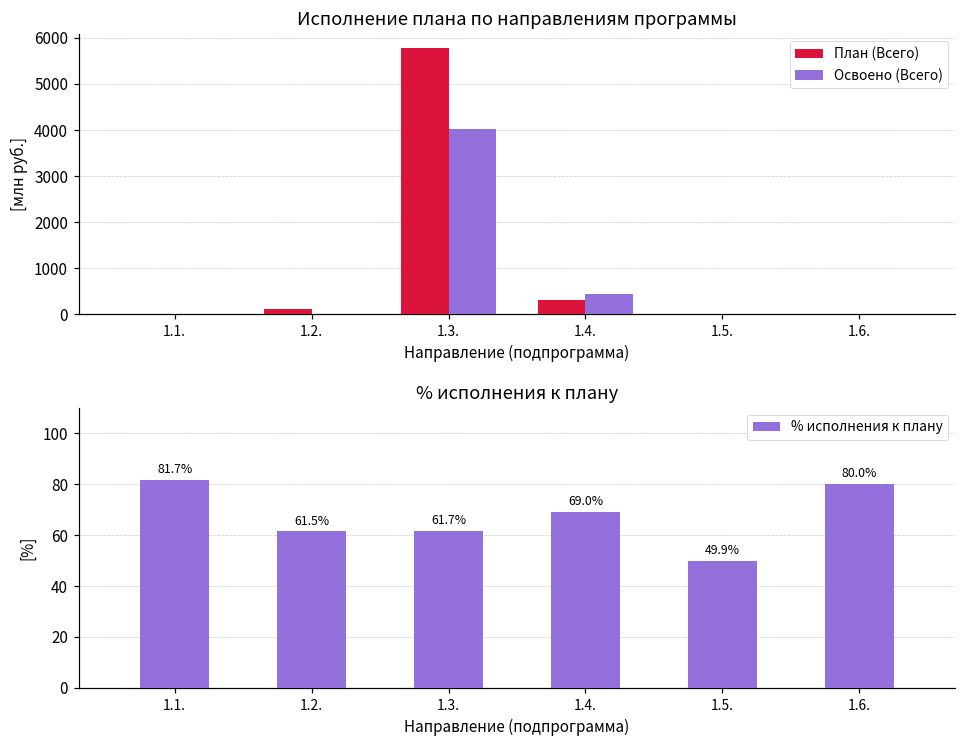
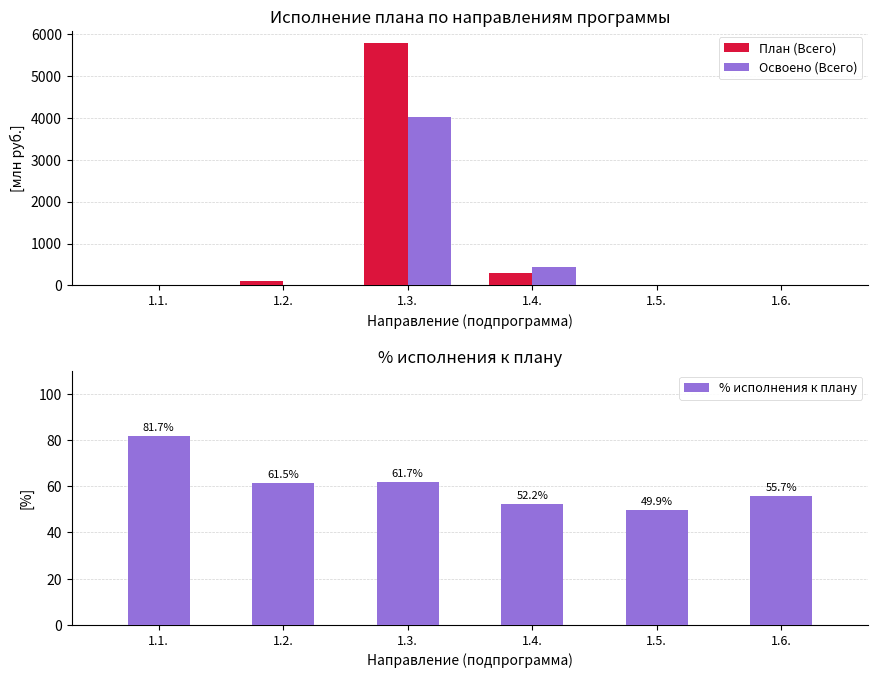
  {
    "Исполнение плана по направлениям программы": {
      "План (Всего)": {
        "1.2.": "100",
        "1.3.": "5800",
        "1.4.": "300"
      },
      "Освоено (Всего)": {
        "1.3.": "4000",
        "1.4.": "400"
      }
    },
    "% исполнения к плану": {
      "1.1.": "81.7%",
      "1.2.": "61.5%",
      "1.3.": "61.7%",
-     "1.4.": "69.0%",
+     "1.4.": "52.2%",
      "1.5.": "49.9%",
-     "1.6.": "80.0%"
+     "1.6.": "55.7%"
    }
  }
